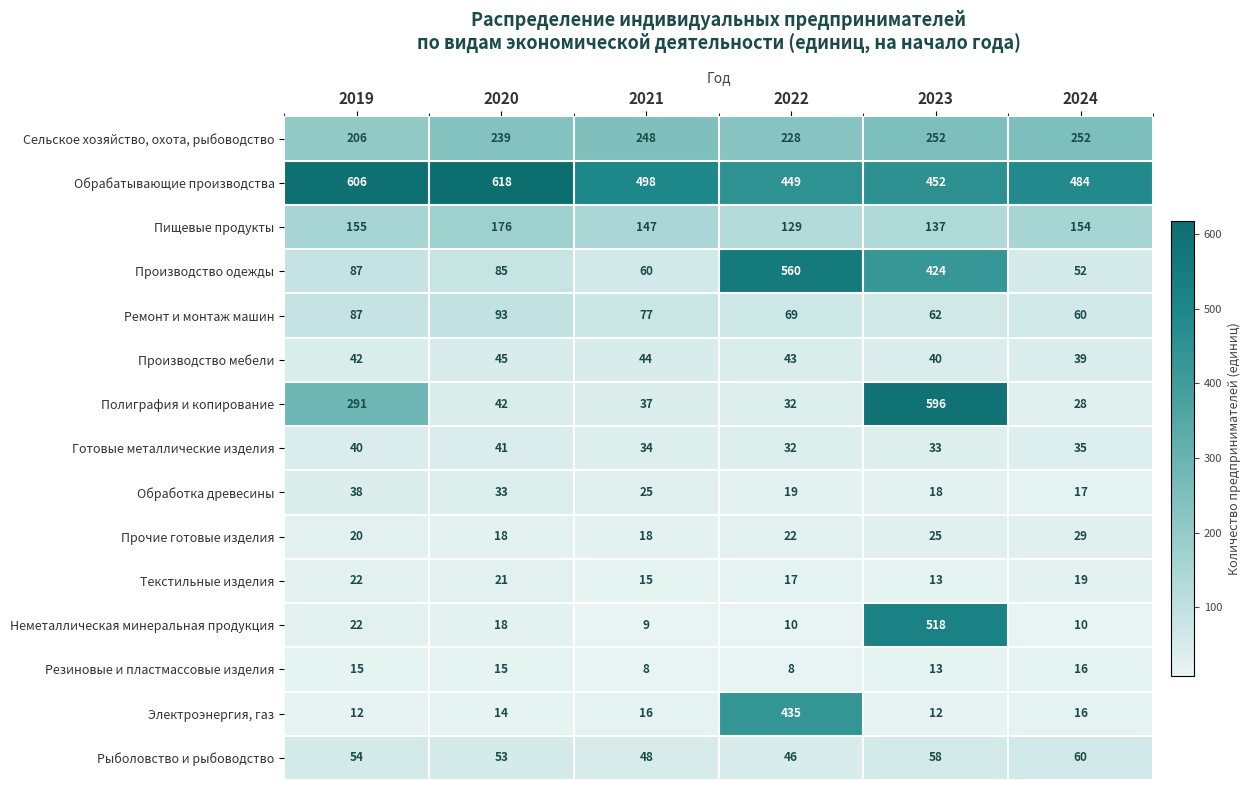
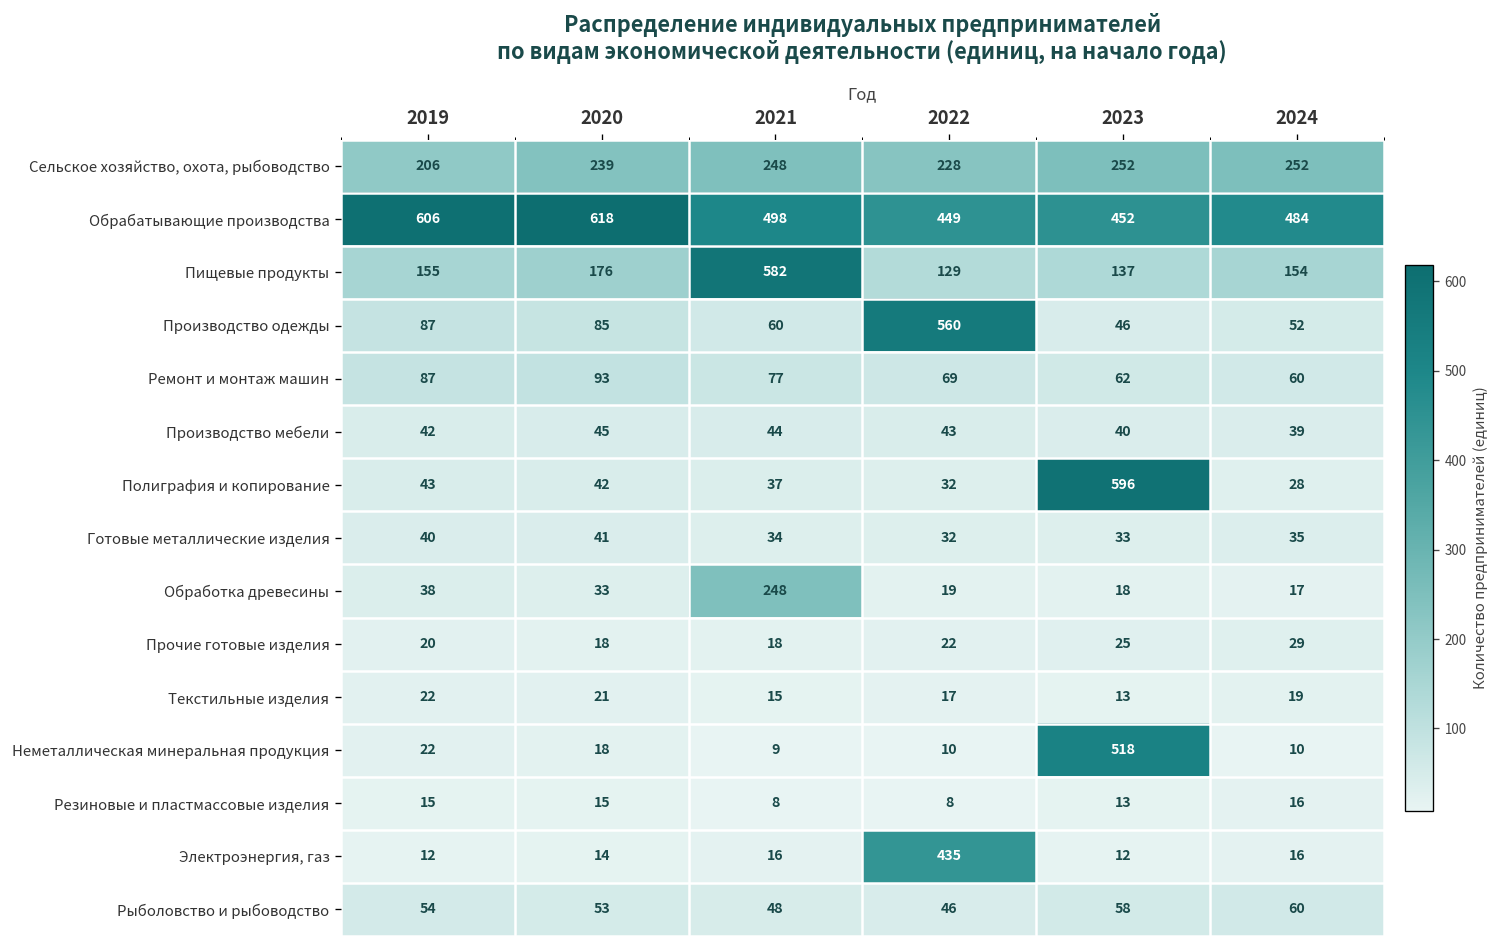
  {
    "Сельское хозяйство, охота, рыбоводство": {
      "2019": 206,
      "2020": 239,
      "2021": 248,
      "2022": 228,
      "2023": 252,
      "2024": 252
    },
    "Обрабатывающие производства": {
      "2019": 606,
      "2020": 618,
      "2021": 498,
      "2022": 449,
      "2023": 452,
      "2024": 484
    },
    "Пищевые продукты": {
      "2019": 155,
      "2020": 176,
-     "2021": 147,
+     "2021": 582,
      "2022": 129,
      "2023": 137,
      "2024": 154
    },
    "Производство одежды": {
      "2019": 87,
      "2020": 85,
      "2021": 60,
      "2022": 560,
-     "2023": 424,
+     "2023": 46,
      "2024": 52
    },
    "Ремонт и монтаж машин": {
      "2019": 87,
      "2020": 93,
      "2021": 77,
      "2022": 69,
      "2023": 62,
      "2024": 60
    },
    "Производство мебели": {
      "2019": 42,
      "2020": 45,
      "2021": 44,
      "2022": 43,
      "2023": 40,
      "2024": 39
    },
    "Полиграфия и копирование": {
-     "2019": 291,
+     "2019": 43,
      "2020": 42,
      "2021": 37,
      "2022": 32,
      "2023": 596,
      "2024": 28
    },
    "Готовые металлические изделия": {
      "2019": 40,
      "2020": 41,
      "2021": 34,
      "2022": 32,
      "2023": 33,
      "2024": 35
    },
    "Обработка древесины": {
      "2019": 38,
      "2020": 33,
-     "2021": 25,
+     "2021": 248,
      "2022": 19,
      "2023": 18,
      "2024": 17
    },
    "Прочие готовые изделия": {
      "2019": 20,
      "2020": 18,
      "2021": 18,
      "2022": 22,
      "2023": 25,
      "2024": 29
    },
    "Текстильные изделия": {
      "2019": 22,
      "2020": 21,
      "2021": 15,
      "2022": 17,
      "2023": 13,
      "2024": 19
    },
    "Неметаллическая минеральная продукция": {
      "2019": 22,
      "2020": 18,
      "2021": 9,
      "2022": 10,
      "2023": 518,
      "2024": 10
    },
    "Резиновые и пластмассовые изделия": {
      "2019": 15,
      "2020": 15,
      "2021": 8,
      "2022": 8,
      "2023": 13,
      "2024": 16
    },
    "Электроэнергия, газ": {
      "2019": 12,
      "2020": 14,
      "2021": 16,
      "2022": 435,
      "2023": 12,
      "2024": 16
    },
    "Рыболовство и рыбоводство": {
      "2019": 54,
      "2020": 53,
      "2021": 48,
      "2022": 46,
      "2023": 58,
      "2024": 60
    }
  }
